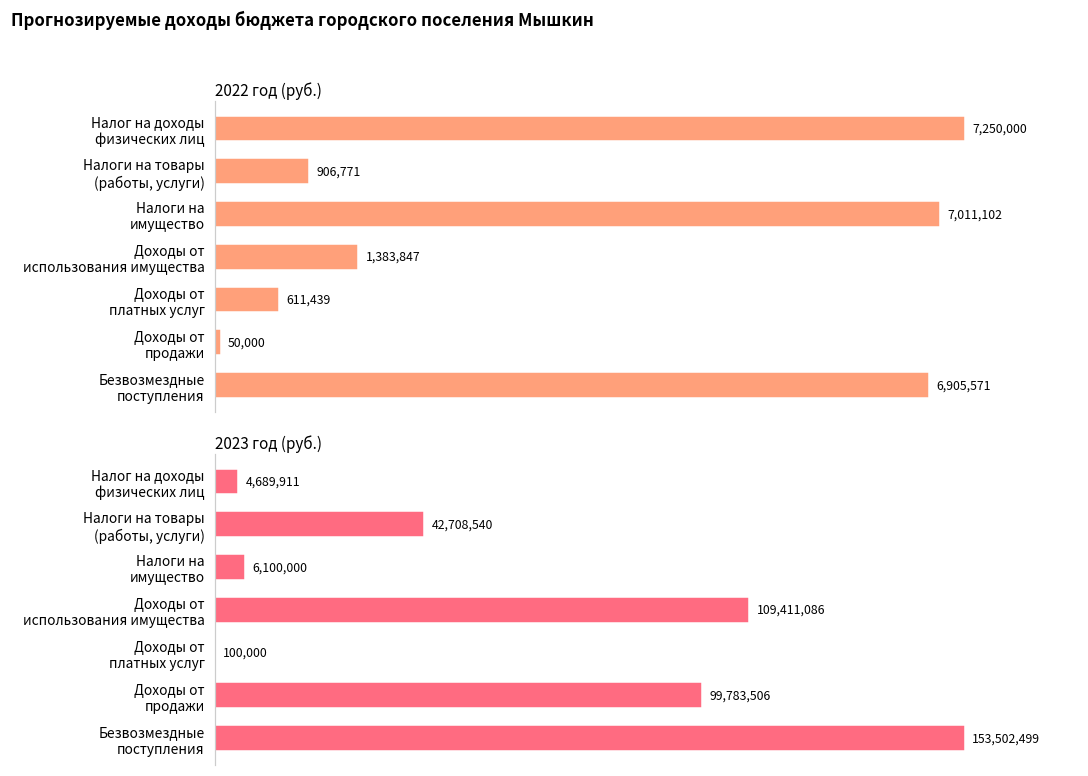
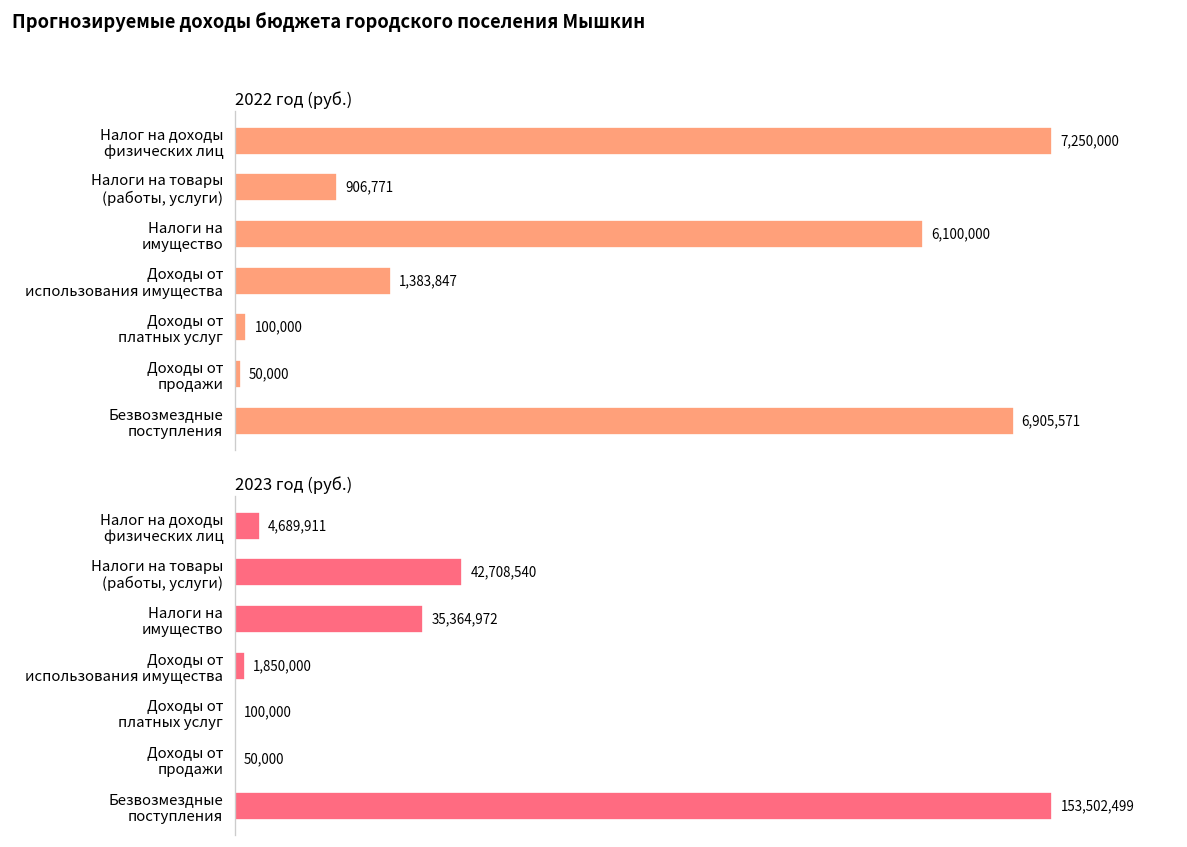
  {
    "2022 год (руб.)": {
      "Налог на доходы физических лиц": "7,250,000",
      "Налоги на товары (работы, услуги)": "906,771",
-     "Налоги на имущество": "7,011,102",
+     "Налоги на имущество": "6,100,000",
      "Доходы от использования имущества": "1,383,847",
-     "Доходы от платных услуг": "611,439",
+     "Доходы от платных услуг": "100,000",
      "Доходы от продажи": "50,000",
      "Безвозмездные поступления": "6,905,571"
    },
    "2023 год (руб.)": {
      "Налог на доходы физических лиц": "4,689,911",
      "Налоги на товары (работы, услуги)": "42,708,540",
-     "Налоги на имущество": "6,100,000",
-     "Доходы от использования имущества": "109,411,086",
+     "Налоги на имущество": "35,364,972",
+     "Доходы от использования имущества": "1,850,000",
      "Доходы от платных услуг": "100,000",
-     "Доходы от продажи": "99,783,506",
+     "Доходы от продажи": "50,000",
      "Безвозмездные поступления": "153,502,499"
    }
  }
